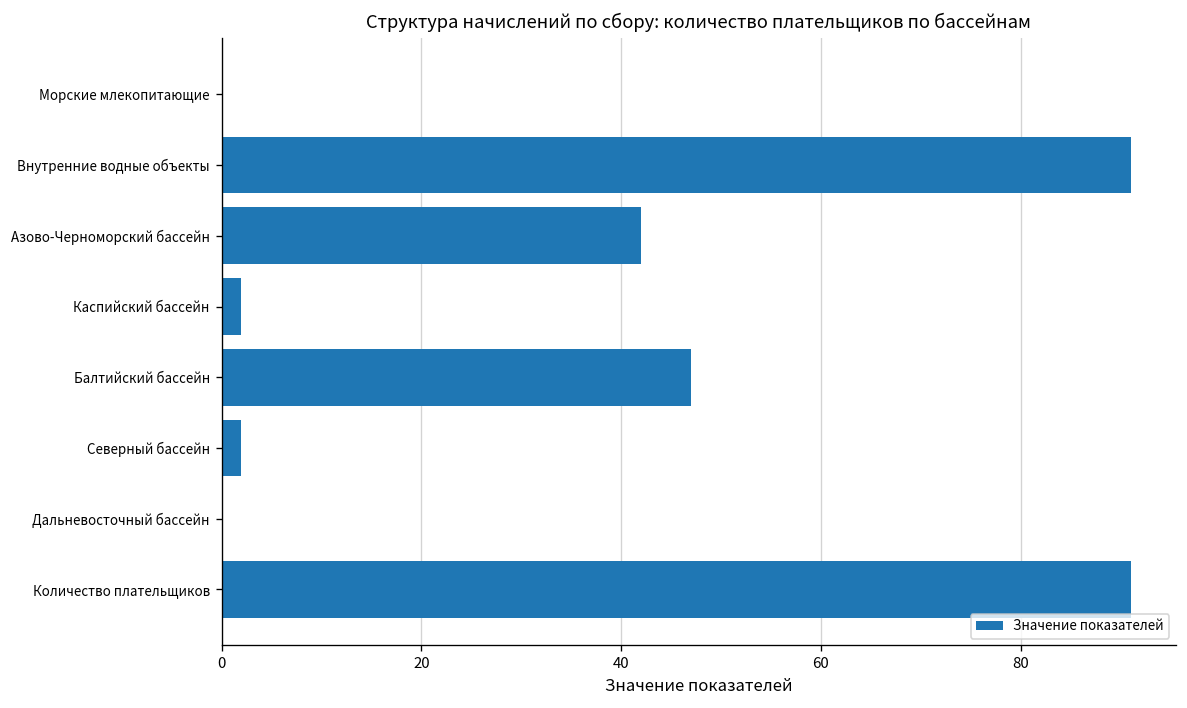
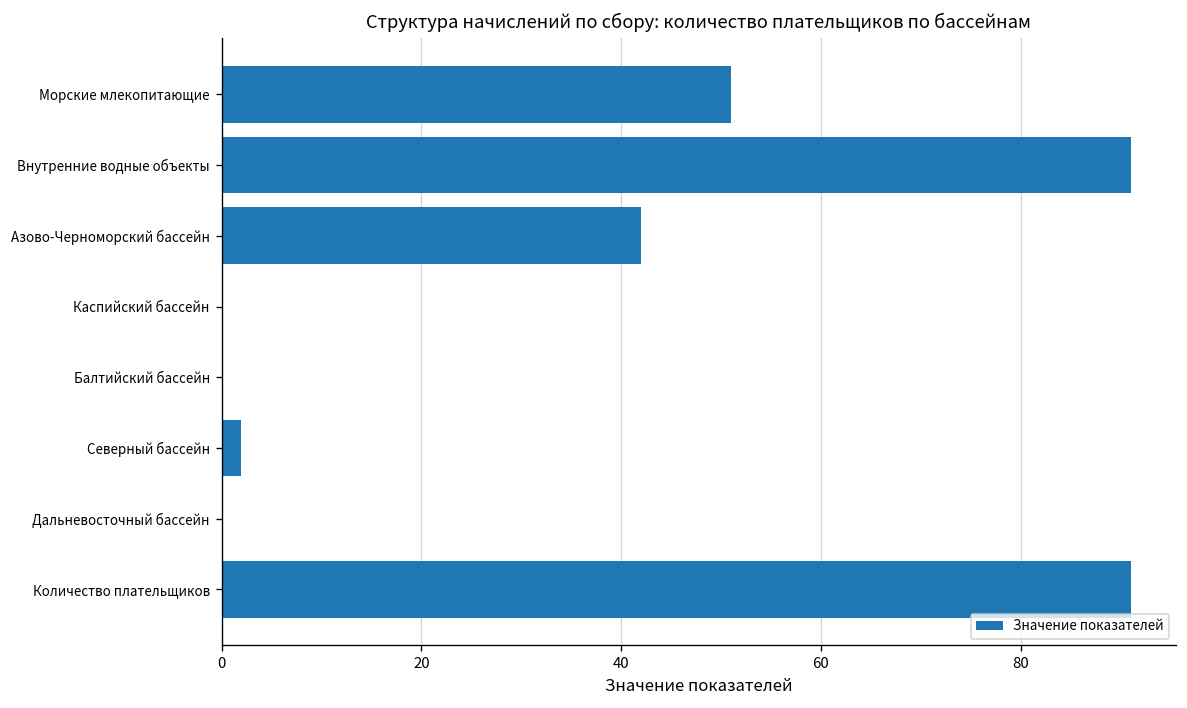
  {
-   "Морские млекопитающие": 0,
+   "Морские млекопитающие": 51,
    "Внутренние водные объекты": 91,
    "Азово-Черноморский бассейн": 42,
-   "Каспийский бассейн": 2,
-   "Балтийский бассейн": 47,
+   "Каспийский бассейн": 0,
+   "Балтийский бассейн": 0,
    "Северный бассейн": 2,
    "Дальневосточный бассейн": 0,
    "Количество плательщиков": 91
  }
